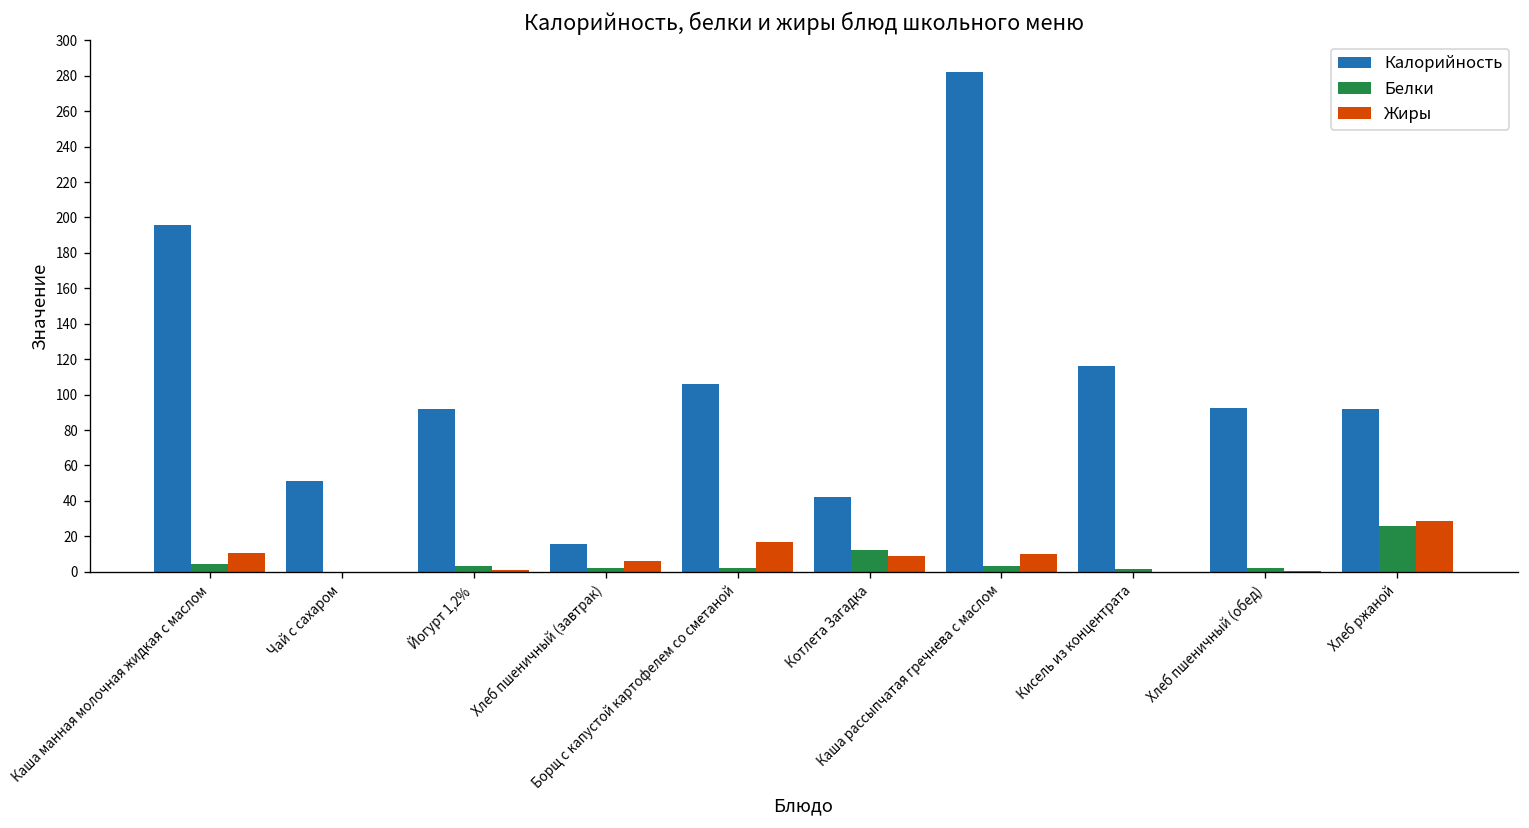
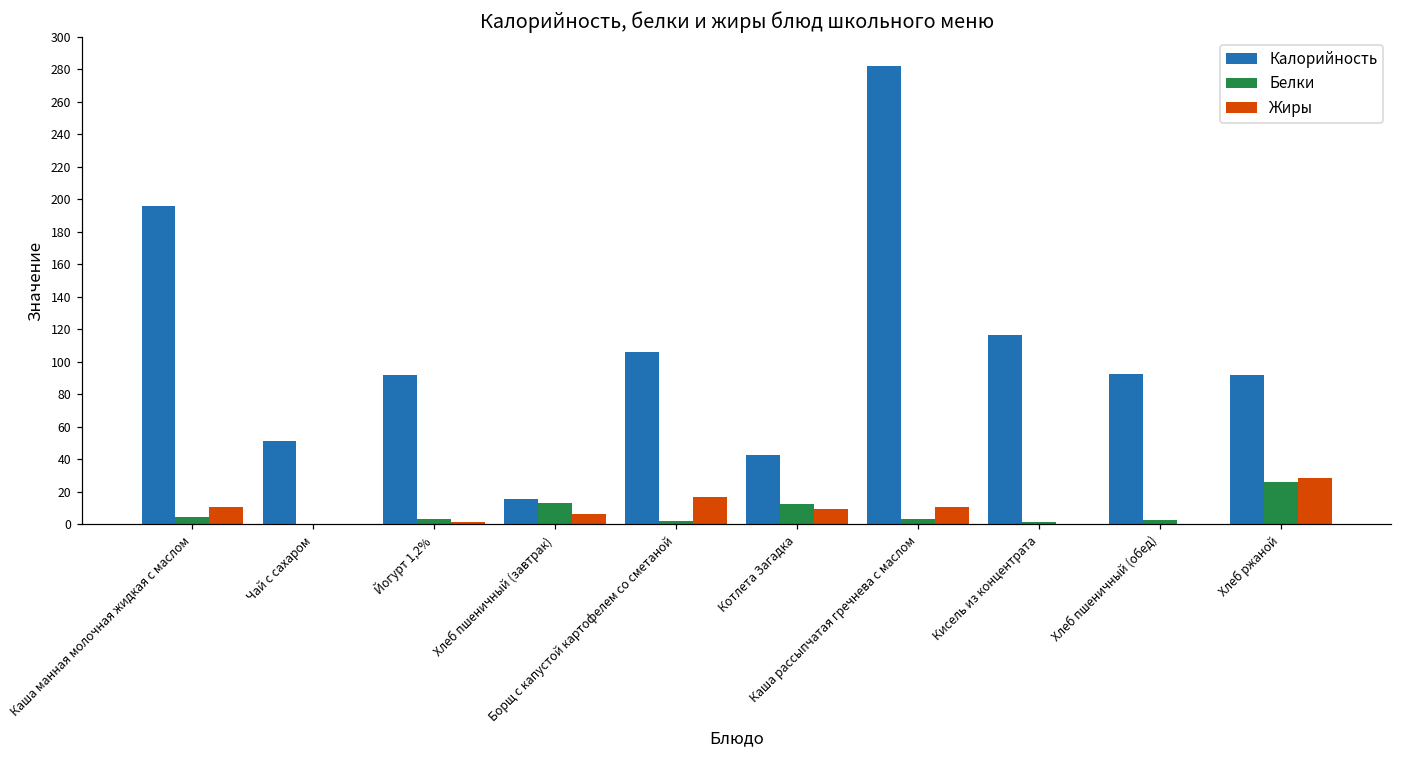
  {
    "Калорийность": {
      "Каша манная молочная жидкая с маслом": 196,
      "Чай с сахаром": 51,
      "Йогурт 1,2%": 92,
      "Хлеб пшеничный (завтрак)": 16,
      "Борщ с капустой картофелем со сметаной": 106,
      "Котлета Загадка": 42,
      "Каша рассыпчатая гречнева с маслом": 282,
      "Кисель из концентрата": 116,
      "Хлеб пшеничный (обед)": 92,
      "Хлеб ржаной": 92
    },
    "Белки": {
      "Каша манная молочная жидкая с маслом": 4,
      "Чай с сахаром": 0,
      "Йогурт 1,2%": 3,
-     "Хлеб пшеничный (завтрак)": 2,
+     "Хлеб пшеничный (завтрак)": 13,
      "Борщ с капустой картофелем со сметаной": 2,
      "Котлета Загадка": 13,
      "Каша рассыпчатая гречнева с маслом": 3,
      "Хлеб пшеничный (обед)": 2,
      "Хлеб ржаной": 26
    },
    "Жиры": {
      "Каша манная молочная жидкая с маслом": 10,
      "Чай с сахаром": 0,
      "Хлеб пшеничный (завтрак)": 6,
      "Борщ с капустой картофелем со сметаной": 17,
      "Котлета Загадка": 9,
      "Каша рассыпчатая гречнева с маслом": 10,
      "Кисель из концентрата": 0,
      "Хлеб ржаной": 29
    }
  }
